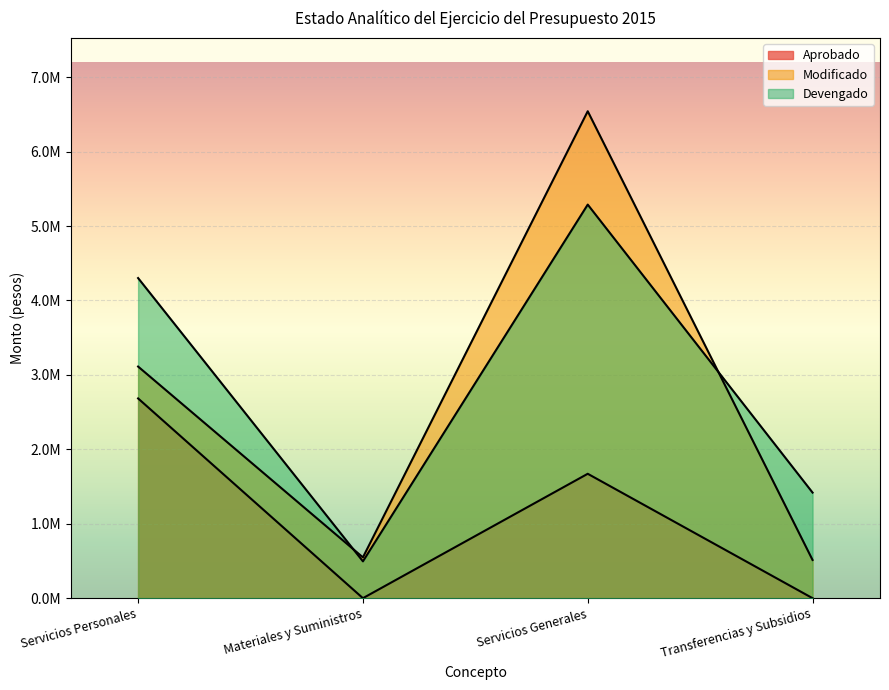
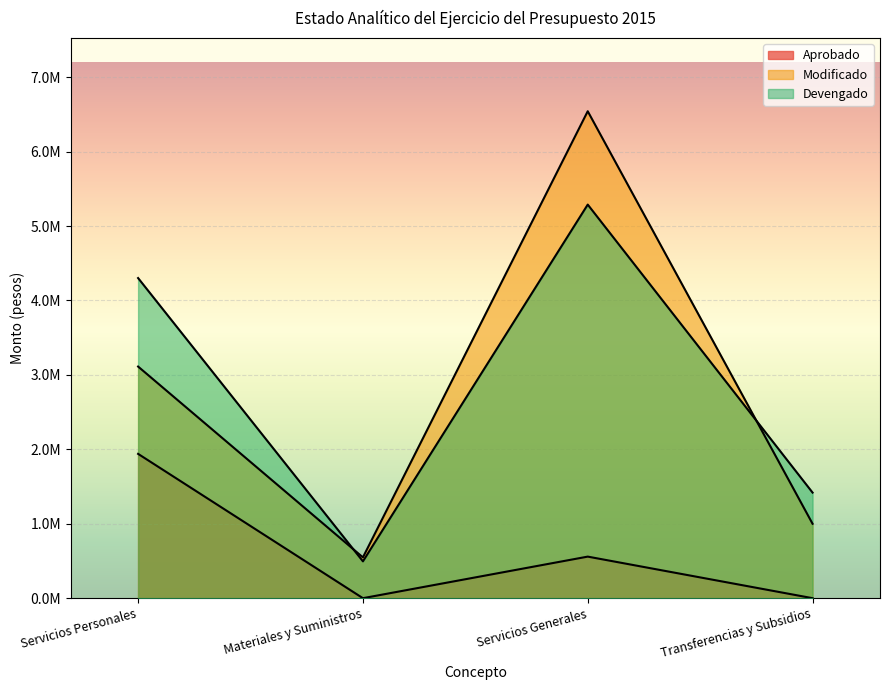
  {
    "Aprobado": {
-     "Servicios Personales": 2700000,
+     "Servicios Personales": 1900000,
      "Materiales y Suministros": 0,
-     "Servicios Generales": 1700000,
+     "Servicios Generales": 600000,
      "Transferencias y Subsidios": 0
    },
    "Modificado": {
      "Servicios Personales": 3100000,
      "Materiales y Suministros": 500000,
      "Servicios Generales": 6500000,
-     "Transferencias y Subsidios": 500000
+     "Transferencias y Subsidios": 1000000
    },
    "Devengado": {
      "Servicios Personales": 4300000,
      "Materiales y Suministros": 500000,
      "Servicios Generales": 5300000,
      "Transferencias y Subsidios": 1400000
    }
  }
